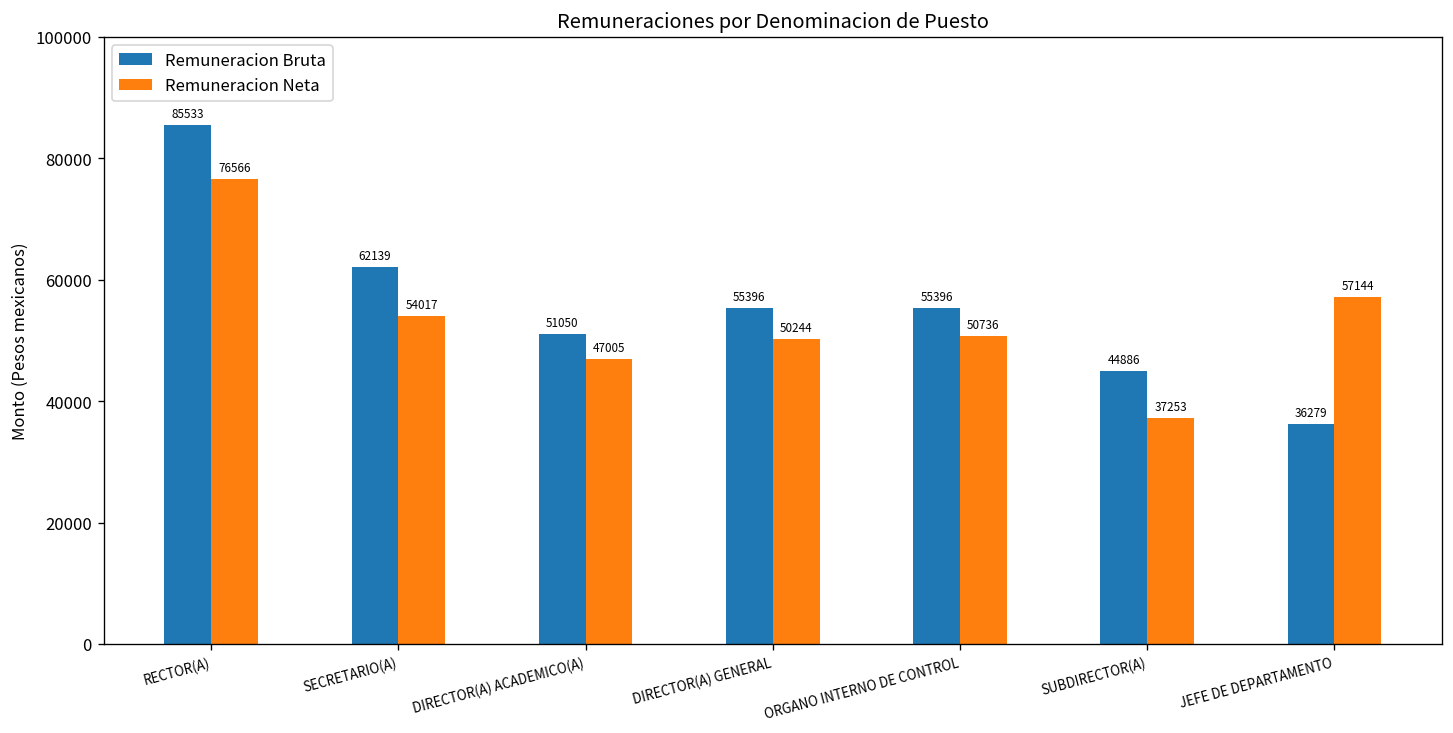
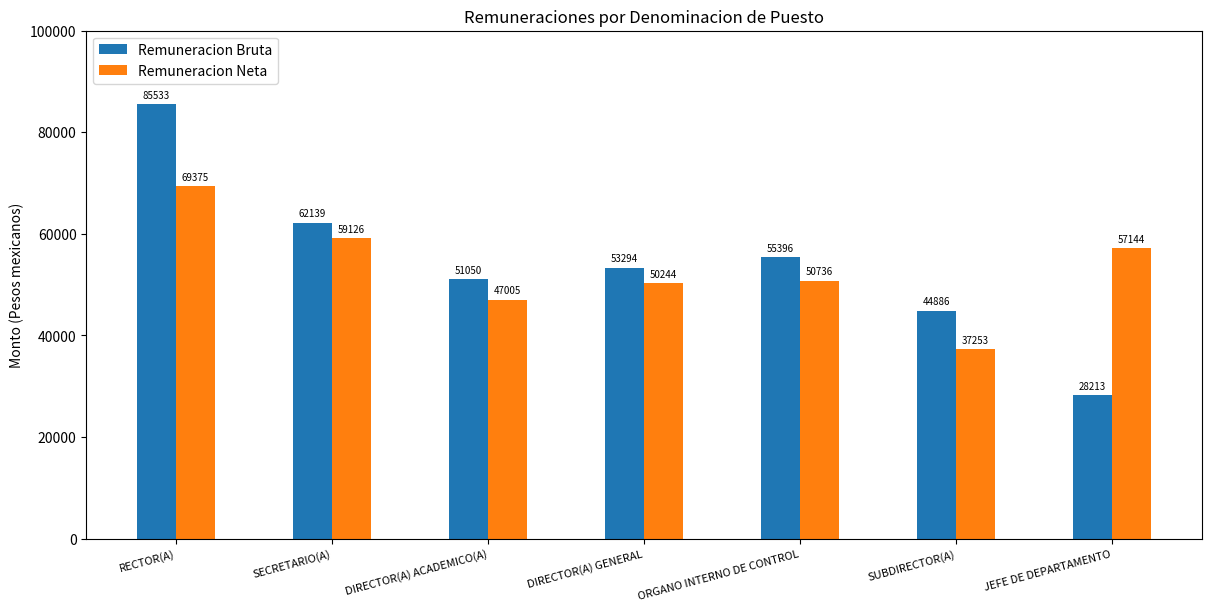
  {
    "Remuneracion Bruta": {
      "RECTOR(A)": 85533,
      "SECRETARIO(A)": 62139,
      "DIRECTOR(A) ACADEMICO(A)": 51050,
-     "DIRECTOR(A) GENERAL": 55396,
+     "DIRECTOR(A) GENERAL": 53294,
      "ORGANO INTERNO DE CONTROL": 55396,
      "SUBDIRECTOR(A)": 44886,
-     "JEFE DE DEPARTAMENTO": 36279
+     "JEFE DE DEPARTAMENTO": 28213
    },
    "Remuneracion Neta": {
-     "RECTOR(A)": 76566,
-     "SECRETARIO(A)": 54017,
+     "RECTOR(A)": 69375,
+     "SECRETARIO(A)": 59126,
      "DIRECTOR(A) ACADEMICO(A)": 47005,
      "DIRECTOR(A) GENERAL": 50244,
      "ORGANO INTERNO DE CONTROL": 50736,
      "SUBDIRECTOR(A)": 37253,
      "JEFE DE DEPARTAMENTO": 57144
    }
  }
